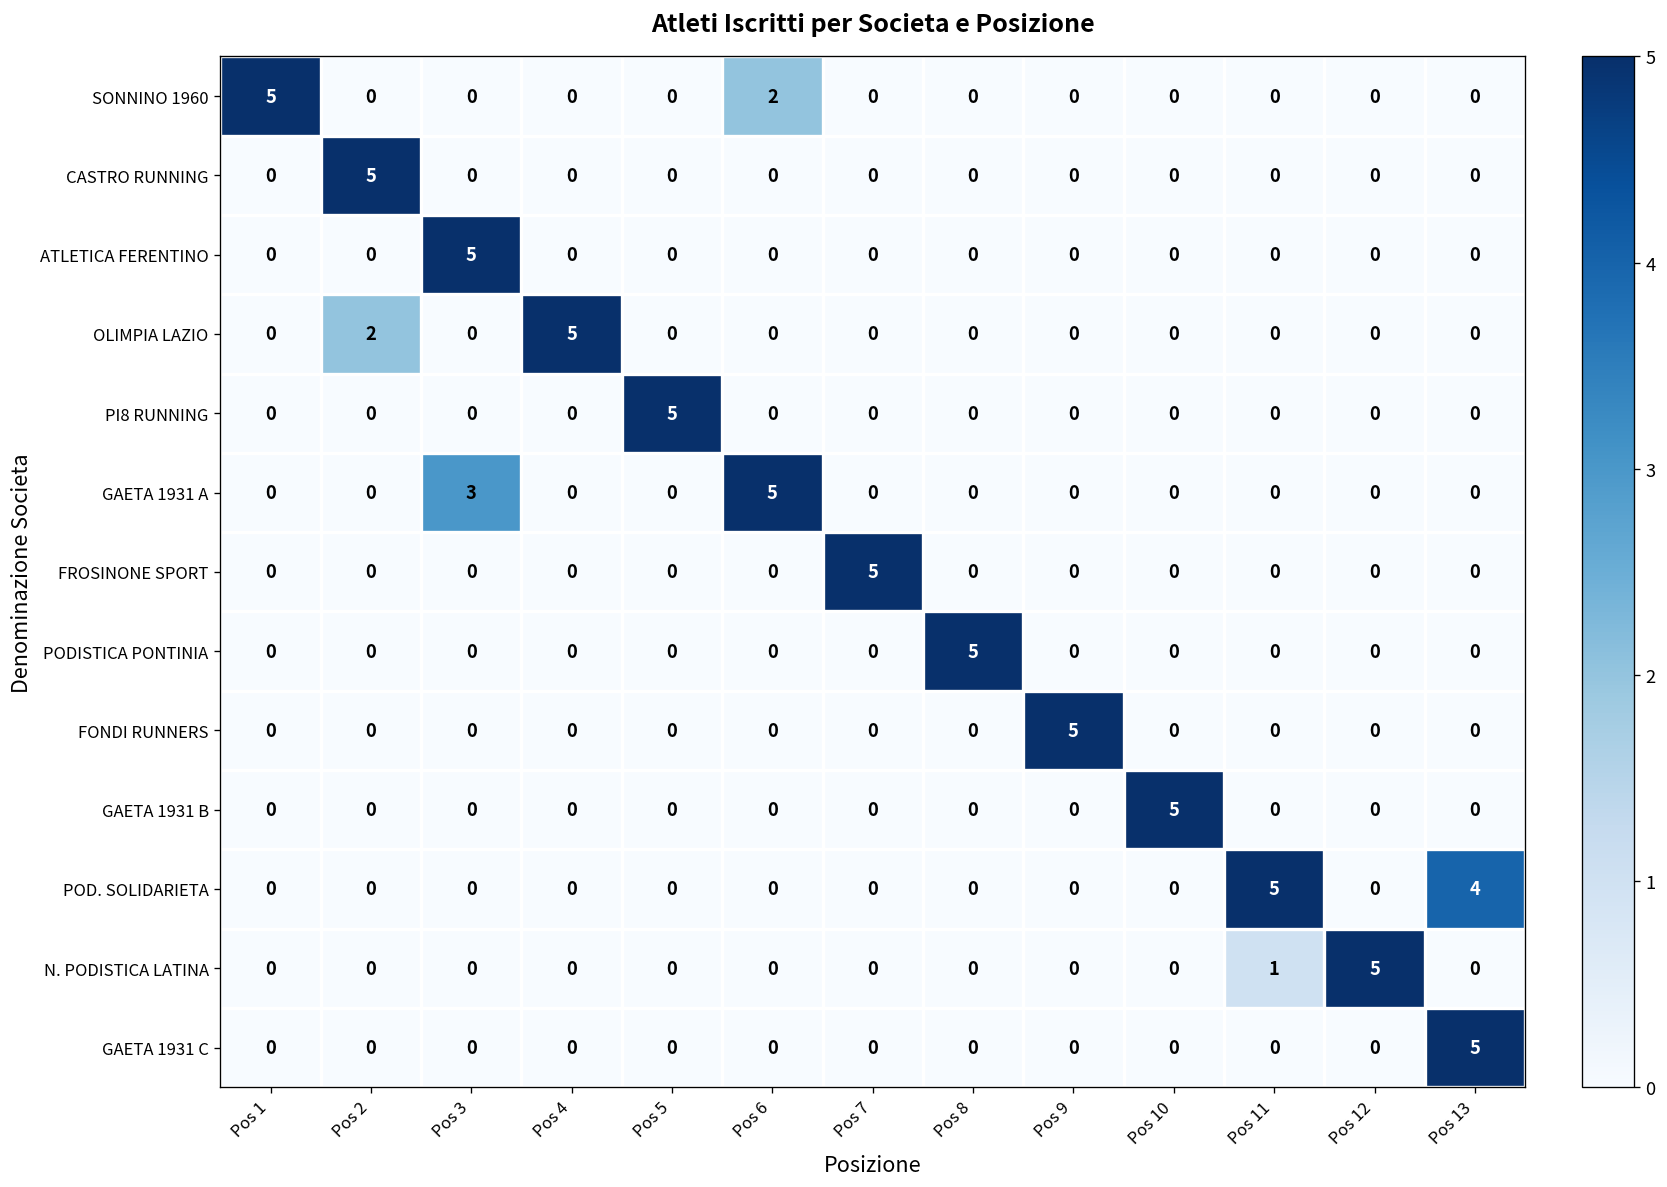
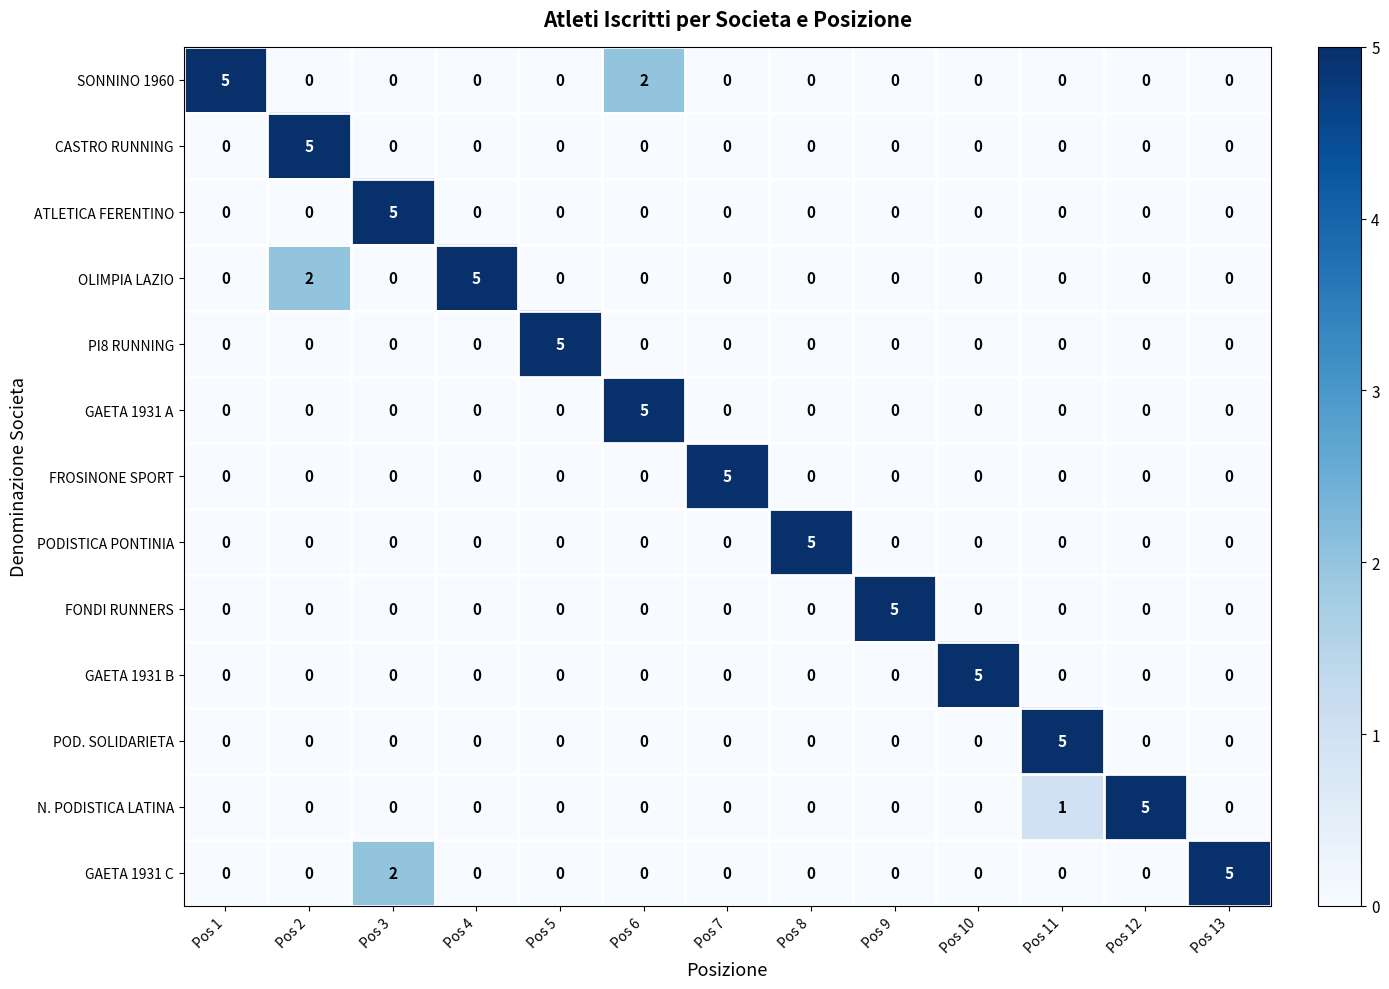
  {
    "SONNINO 1960": {
      "Pos 1": 5,
      "Pos 2": 0,
      "Pos 3": 0,
      "Pos 4": 0,
      "Pos 5": 0,
      "Pos 6": 2,
      "Pos 7": 0,
      "Pos 8": 0,
      "Pos 9": 0,
      "Pos 10": 0,
      "Pos 11": 0,
      "Pos 12": 0,
      "Pos 13": 0
    },
    "CASTRO RUNNING": {
      "Pos 1": 0,
      "Pos 2": 5,
      "Pos 3": 0,
      "Pos 4": 0,
      "Pos 5": 0,
      "Pos 6": 0,
      "Pos 7": 0,
      "Pos 8": 0,
      "Pos 9": 0,
      "Pos 10": 0,
      "Pos 11": 0,
      "Pos 12": 0,
      "Pos 13": 0
    },
    "ATLETICA FERENTINO": {
      "Pos 1": 0,
      "Pos 2": 0,
      "Pos 3": 5,
      "Pos 4": 0,
      "Pos 5": 0,
      "Pos 6": 0,
      "Pos 7": 0,
      "Pos 8": 0,
      "Pos 9": 0,
      "Pos 10": 0,
      "Pos 11": 0,
      "Pos 12": 0,
      "Pos 13": 0
    },
    "OLIMPIA LAZIO": {
      "Pos 1": 0,
      "Pos 2": 2,
      "Pos 3": 0,
      "Pos 4": 5,
      "Pos 5": 0,
      "Pos 6": 0,
      "Pos 7": 0,
      "Pos 8": 0,
      "Pos 9": 0,
      "Pos 10": 0,
      "Pos 11": 0,
      "Pos 12": 0,
      "Pos 13": 0
    },
    "PI8 RUNNING": {
      "Pos 1": 0,
      "Pos 2": 0,
      "Pos 3": 0,
      "Pos 4": 0,
      "Pos 5": 5,
      "Pos 6": 0,
      "Pos 7": 0,
      "Pos 8": 0,
      "Pos 9": 0,
      "Pos 10": 0,
      "Pos 11": 0,
      "Pos 12": 0,
      "Pos 13": 0
    },
    "GAETA 1931 A": {
      "Pos 1": 0,
      "Pos 2": 0,
-     "Pos 3": 3,
+     "Pos 3": 0,
      "Pos 4": 0,
      "Pos 5": 0,
      "Pos 6": 5,
      "Pos 7": 0,
      "Pos 8": 0,
      "Pos 9": 0,
      "Pos 10": 0,
      "Pos 11": 0,
      "Pos 12": 0,
      "Pos 13": 0
    },
    "FROSINONE SPORT": {
      "Pos 1": 0,
      "Pos 2": 0,
      "Pos 3": 0,
      "Pos 4": 0,
      "Pos 5": 0,
      "Pos 6": 0,
      "Pos 7": 5,
      "Pos 8": 0,
      "Pos 9": 0,
      "Pos 10": 0,
      "Pos 11": 0,
      "Pos 12": 0,
      "Pos 13": 0
    },
    "PODISTICA PONTINIA": {
      "Pos 1": 0,
      "Pos 2": 0,
      "Pos 3": 0,
      "Pos 4": 0,
      "Pos 5": 0,
      "Pos 6": 0,
      "Pos 7": 0,
      "Pos 8": 5,
      "Pos 9": 0,
      "Pos 10": 0,
      "Pos 11": 0,
      "Pos 12": 0,
      "Pos 13": 0
    },
    "FONDI RUNNERS": {
      "Pos 1": 0,
      "Pos 2": 0,
      "Pos 3": 0,
      "Pos 4": 0,
      "Pos 5": 0,
      "Pos 6": 0,
      "Pos 7": 0,
      "Pos 8": 0,
      "Pos 9": 5,
      "Pos 10": 0,
      "Pos 11": 0,
      "Pos 12": 0,
      "Pos 13": 0
    },
    "GAETA 1931 B": {
      "Pos 1": 0,
      "Pos 2": 0,
      "Pos 3": 0,
      "Pos 4": 0,
      "Pos 5": 0,
      "Pos 6": 0,
      "Pos 7": 0,
      "Pos 8": 0,
      "Pos 9": 0,
      "Pos 10": 5,
      "Pos 11": 0,
      "Pos 12": 0,
      "Pos 13": 0
    },
    "POD. SOLIDARIETA": {
      "Pos 1": 0,
      "Pos 2": 0,
      "Pos 3": 0,
      "Pos 4": 0,
      "Pos 5": 0,
      "Pos 6": 0,
      "Pos 7": 0,
      "Pos 8": 0,
      "Pos 9": 0,
      "Pos 10": 0,
      "Pos 11": 5,
      "Pos 12": 0,
-     "Pos 13": 4
+     "Pos 13": 0
    },
    "N. PODISTICA LATINA": {
      "Pos 1": 0,
      "Pos 2": 0,
      "Pos 3": 0,
      "Pos 4": 0,
      "Pos 5": 0,
      "Pos 6": 0,
      "Pos 7": 0,
      "Pos 8": 0,
      "Pos 9": 0,
      "Pos 10": 0,
      "Pos 11": 1,
      "Pos 12": 5,
      "Pos 13": 0
    },
    "GAETA 1931 C": {
      "Pos 1": 0,
      "Pos 2": 0,
-     "Pos 3": 0,
+     "Pos 3": 2,
      "Pos 4": 0,
      "Pos 5": 0,
      "Pos 6": 0,
      "Pos 7": 0,
      "Pos 8": 0,
      "Pos 9": 0,
      "Pos 10": 0,
      "Pos 11": 0,
      "Pos 12": 0,
      "Pos 13": 5
    }
  }
